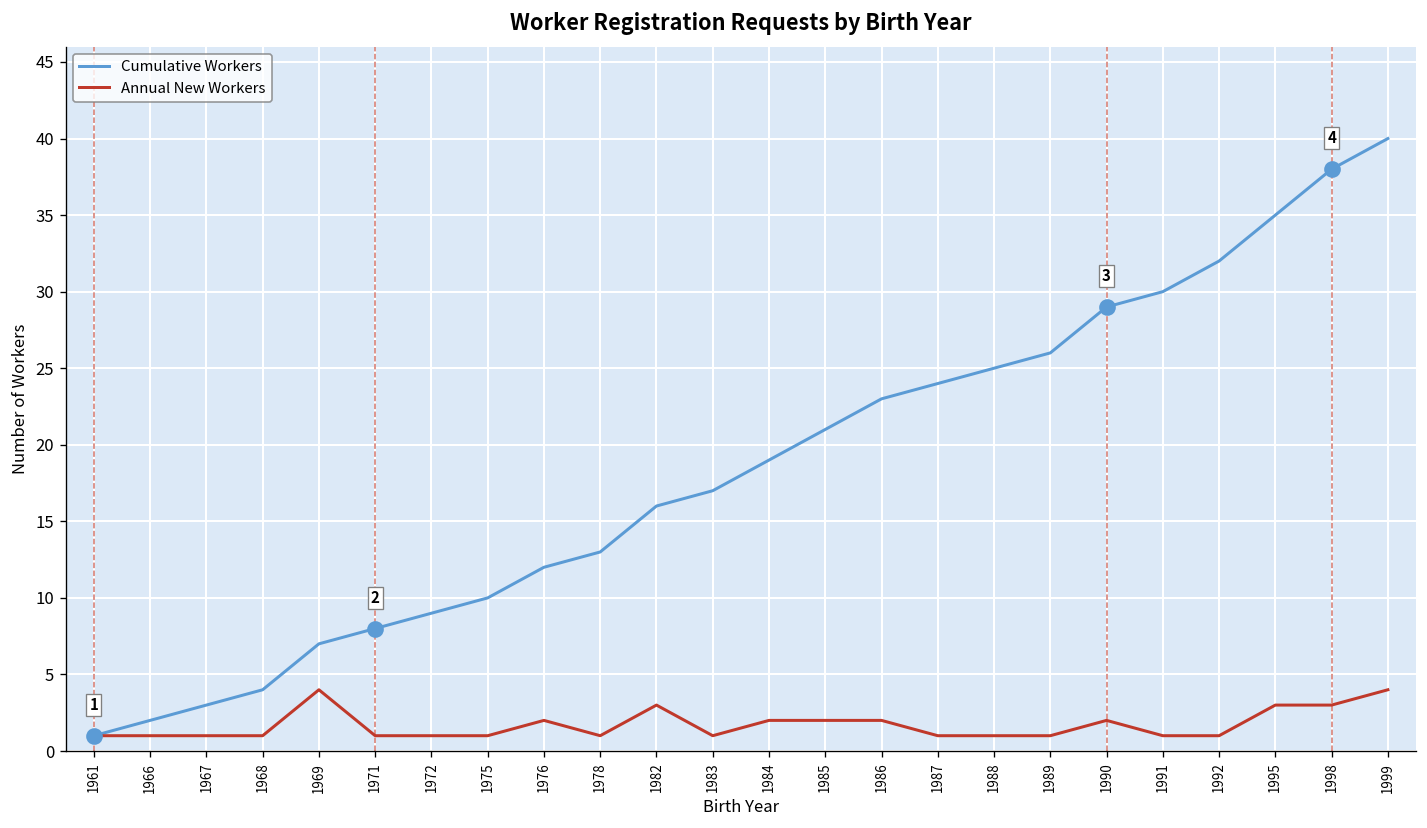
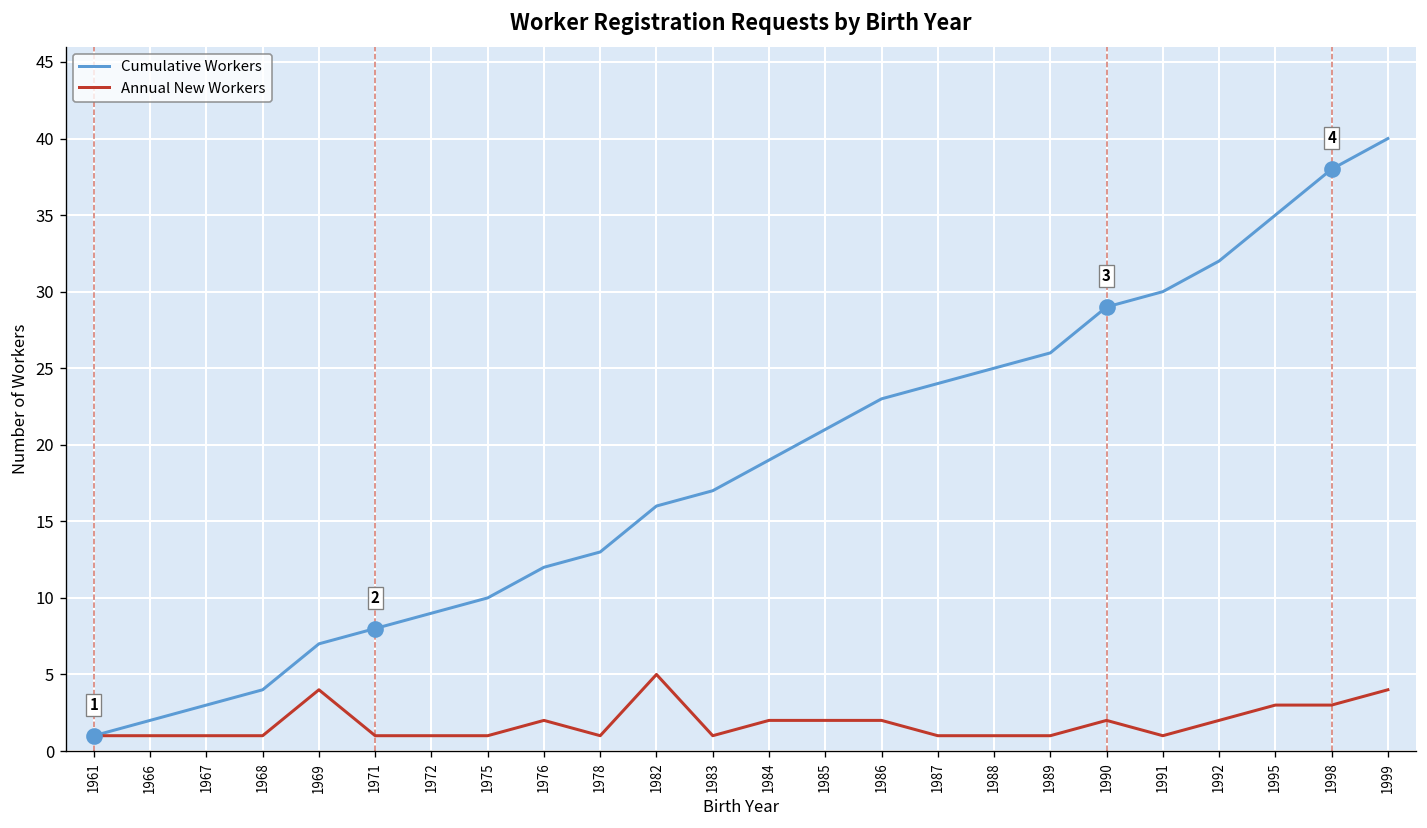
  {
    "Annual New Workers": {
      "1966": 1,
      "1967": 1,
      "1968": 1,
      "1969": 4,
      "1971": 1,
      "1972": 1,
      "1975": 1,
      "1976": 2,
      "1978": 1,
-     "1982": 3,
+     "1982": 5,
      "1983": 1,
      "1984": 2,
      "1985": 2,
      "1986": 2,
      "1987": 1,
      "1988": 1,
      "1989": 1,
      "1990": 2,
      "1991": 1,
-     "1992": 1,
+     "1992": 2,
      "1995": 3,
      "1998": 3,
      "1999": 4
    }
  }
